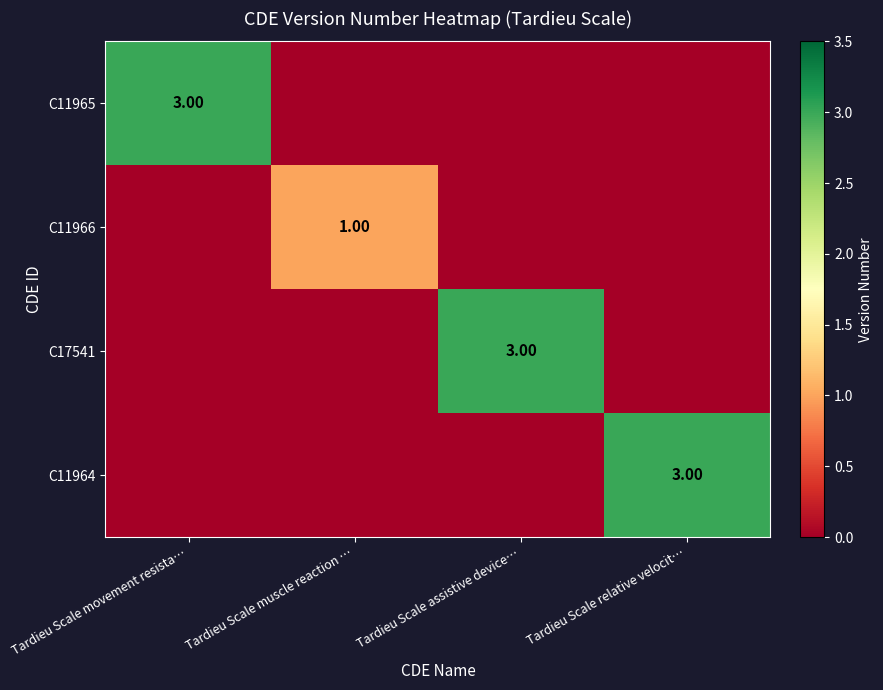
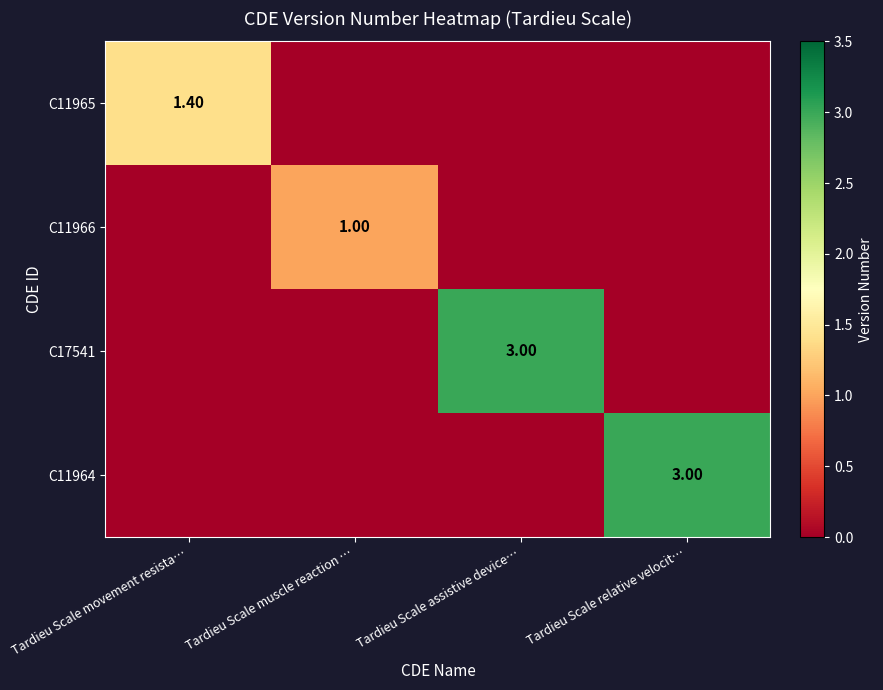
  {
    "C11965": {
-     "Tardieu Scale movement resista…": 3.00
+     "Tardieu Scale movement resista…": 1.40
    }
  }
